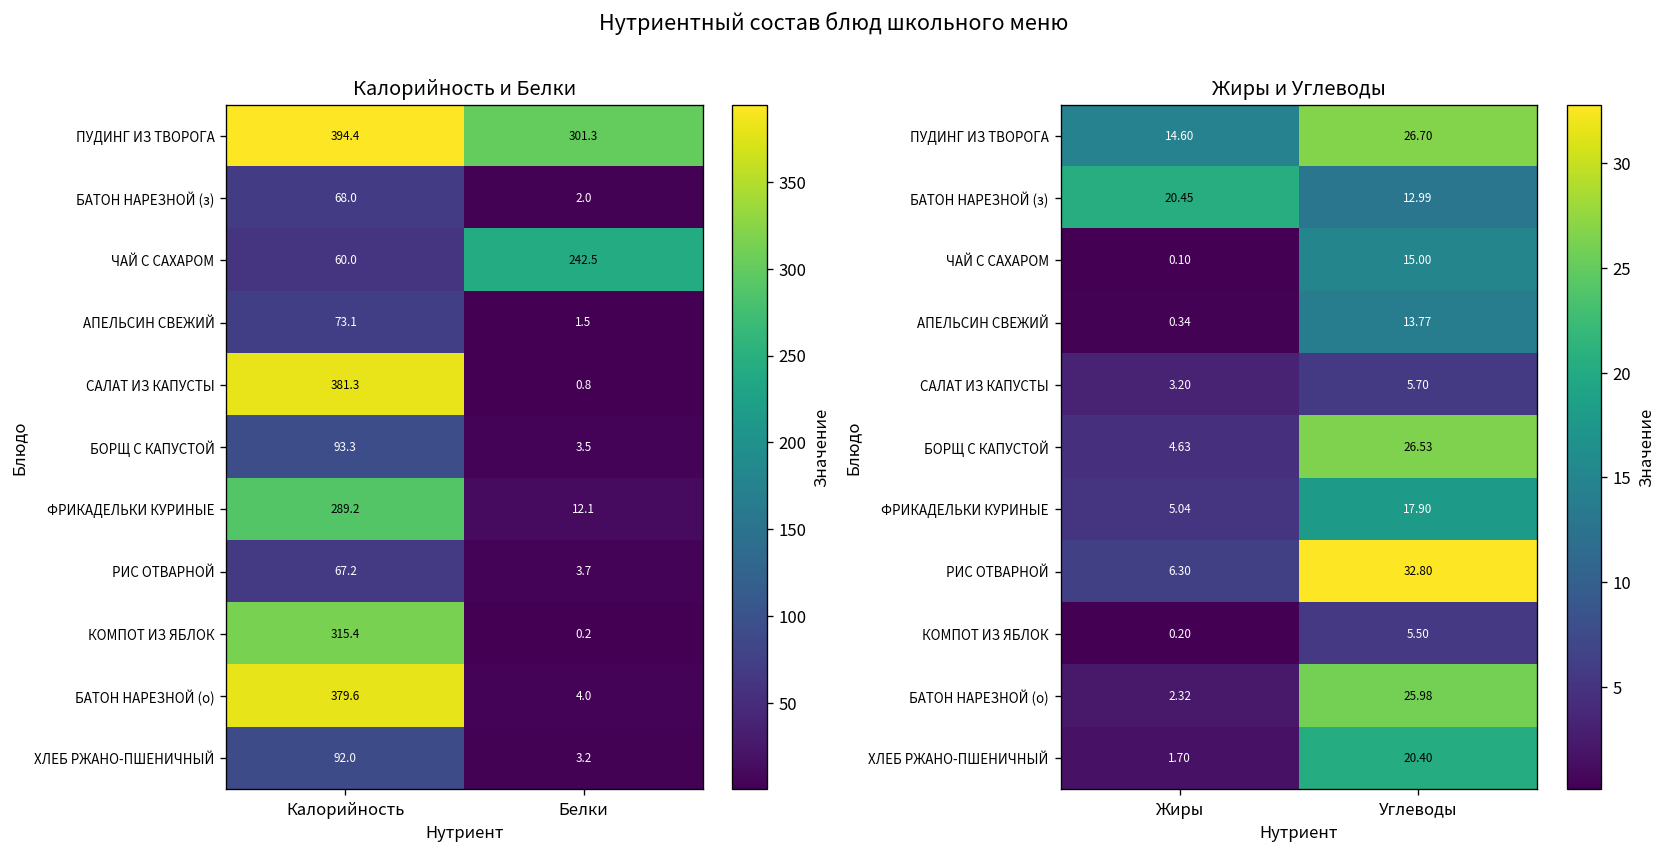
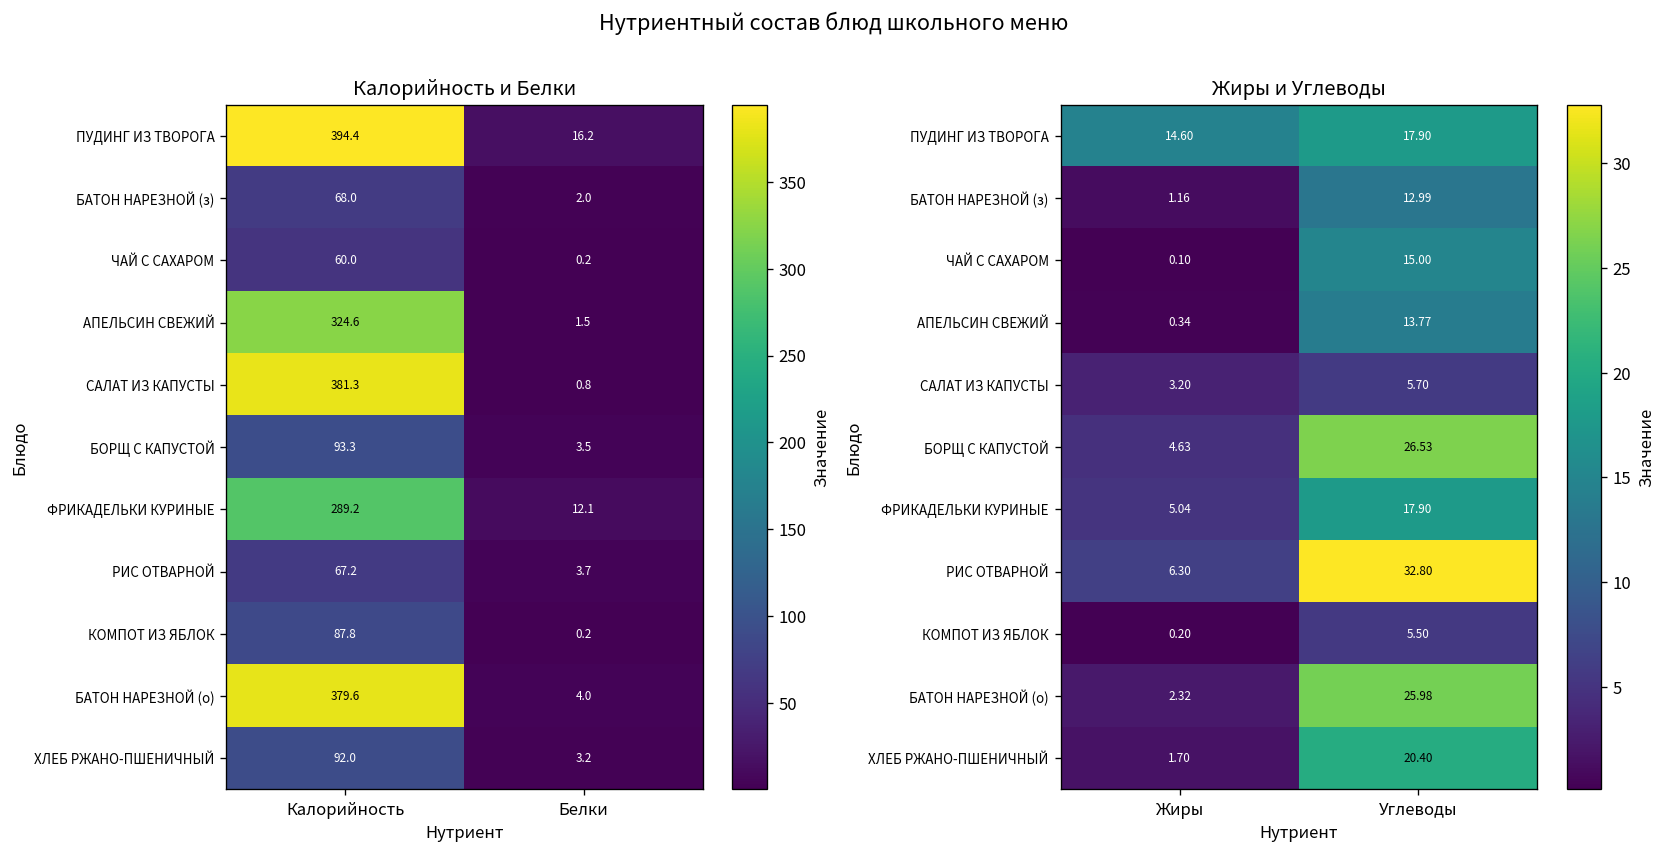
  {
    "Калорийность и Белки": {
      "ПУДИНГ ИЗ ТВОРОГА": {
        "Калорийность": 394.4,
-       "Белки": 301.3
+       "Белки": 16.2
      },
      "БАТОН НАРЕЗНОЙ (з)": {
        "Калорийность": 68.0,
        "Белки": 2.0
      },
      "ЧАЙ С САХАРОМ": {
        "Калорийность": 60.0,
-       "Белки": 242.5
+       "Белки": 0.2
      },
      "АПЕЛЬСИН СВЕЖИЙ": {
-       "Калорийность": 73.1,
+       "Калорийность": 324.6,
        "Белки": 1.5
      },
      "САЛАТ ИЗ КАПУСТЫ": {
        "Калорийность": 381.3,
        "Белки": 0.8
      },
      "БОРЩ С КАПУСТОЙ": {
        "Калорийность": 93.3,
        "Белки": 3.5
      },
      "ФРИКАДЕЛЬКИ КУРИНЫЕ": {
        "Калорийность": 289.2,
        "Белки": 12.1
      },
      "РИС ОТВАРНОЙ": {
        "Калорийность": 67.2,
        "Белки": 3.7
      },
      "КОМПОТ ИЗ ЯБЛОК": {
-       "Калорийность": 315.4,
+       "Калорийность": 87.8,
        "Белки": 0.2
      },
      "БАТОН НАРЕЗНОЙ (о)": {
        "Калорийность": 379.6,
        "Белки": 4.0
      },
      "ХЛЕБ РЖАНО-ПШЕНИЧНЫЙ": {
        "Калорийность": 92.0,
        "Белки": 3.2
      }
    },
    "Жиры и Углеводы": {
      "ПУДИНГ ИЗ ТВОРОГА": {
        "Жиры": 14.60,
-       "Углеводы": 26.70
+       "Углеводы": 17.90
      },
      "БАТОН НАРЕЗНОЙ (з)": {
-       "Жиры": 20.45,
+       "Жиры": 1.16,
        "Углеводы": 12.99
      },
      "ЧАЙ С САХАРОМ": {
        "Жиры": 0.10,
        "Углеводы": 15.00
      },
      "АПЕЛЬСИН СВЕЖИЙ": {
        "Жиры": 0.34,
        "Углеводы": 13.77
      },
      "САЛАТ ИЗ КАПУСТЫ": {
        "Жиры": 3.20,
        "Углеводы": 5.70
      },
      "БОРЩ С КАПУСТОЙ": {
        "Жиры": 4.63,
        "Углеводы": 26.53
      },
      "ФРИКАДЕЛЬКИ КУРИНЫЕ": {
        "Жиры": 5.04,
        "Углеводы": 17.90
      },
      "РИС ОТВАРНОЙ": {
        "Жиры": 6.30,
        "Углеводы": 32.80
      },
      "КОМПОТ ИЗ ЯБЛОК": {
        "Жиры": 0.20,
        "Углеводы": 5.50
      },
      "БАТОН НАРЕЗНОЙ (о)": {
        "Жиры": 2.32,
        "Углеводы": 25.98
      },
      "ХЛЕБ РЖАНО-ПШЕНИЧНЫЙ": {
        "Жиры": 1.70,
        "Углеводы": 20.40
      }
    }
  }
